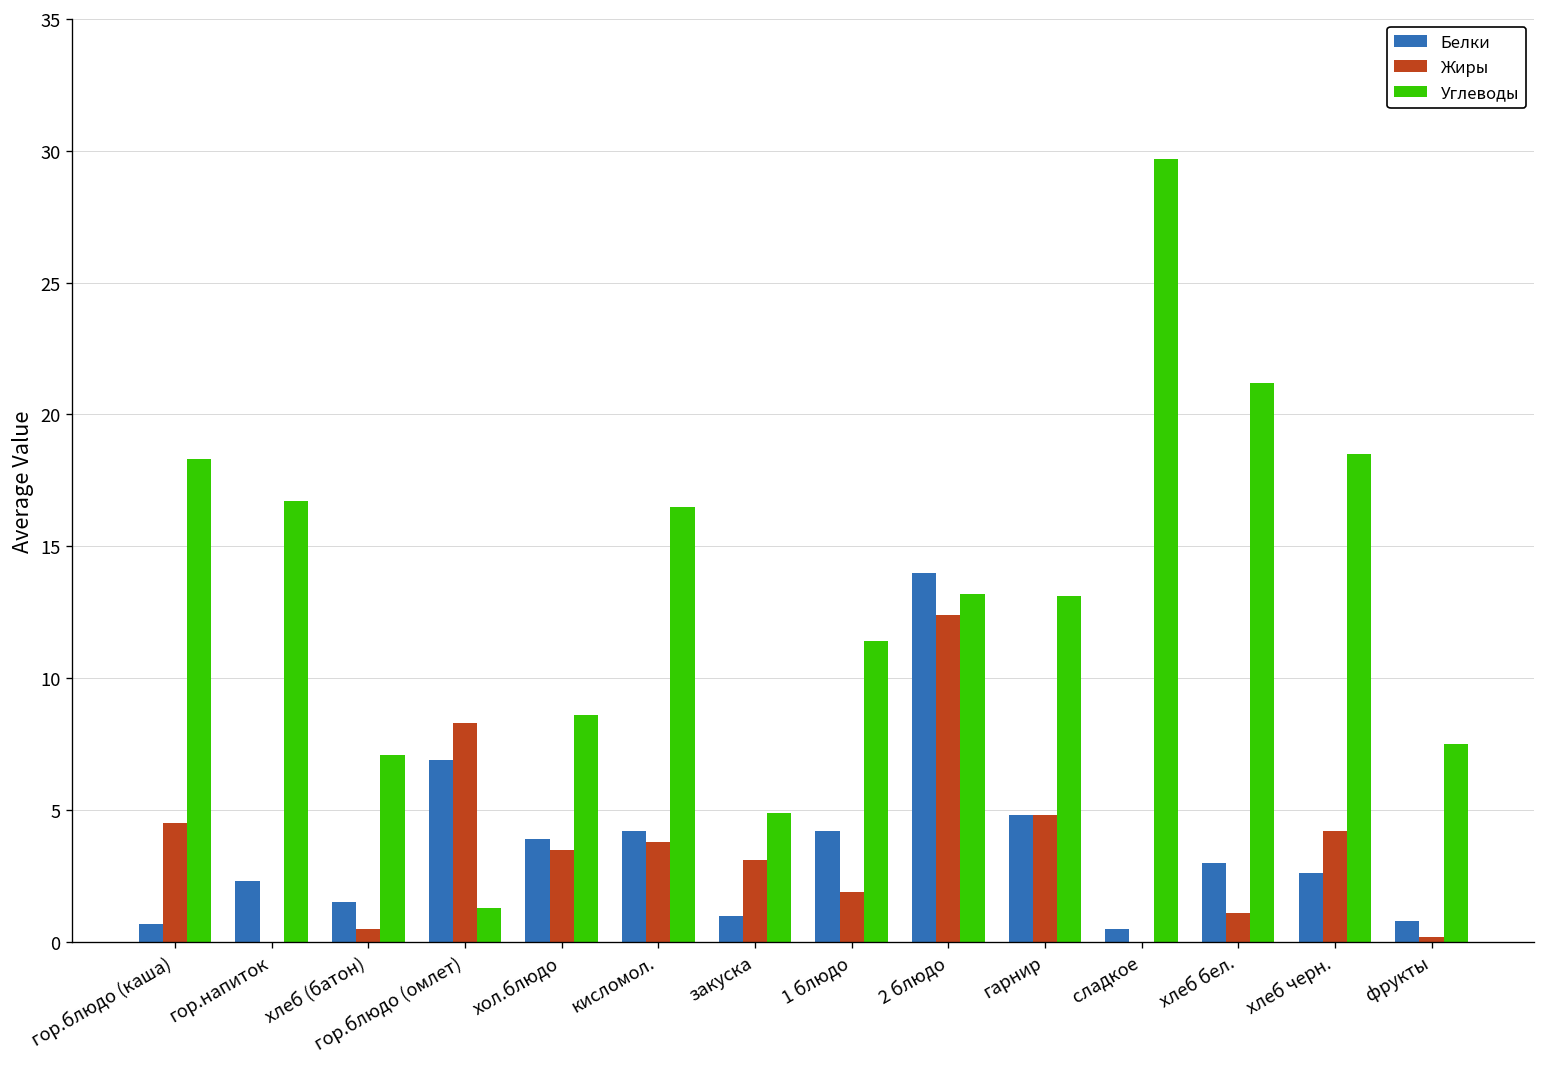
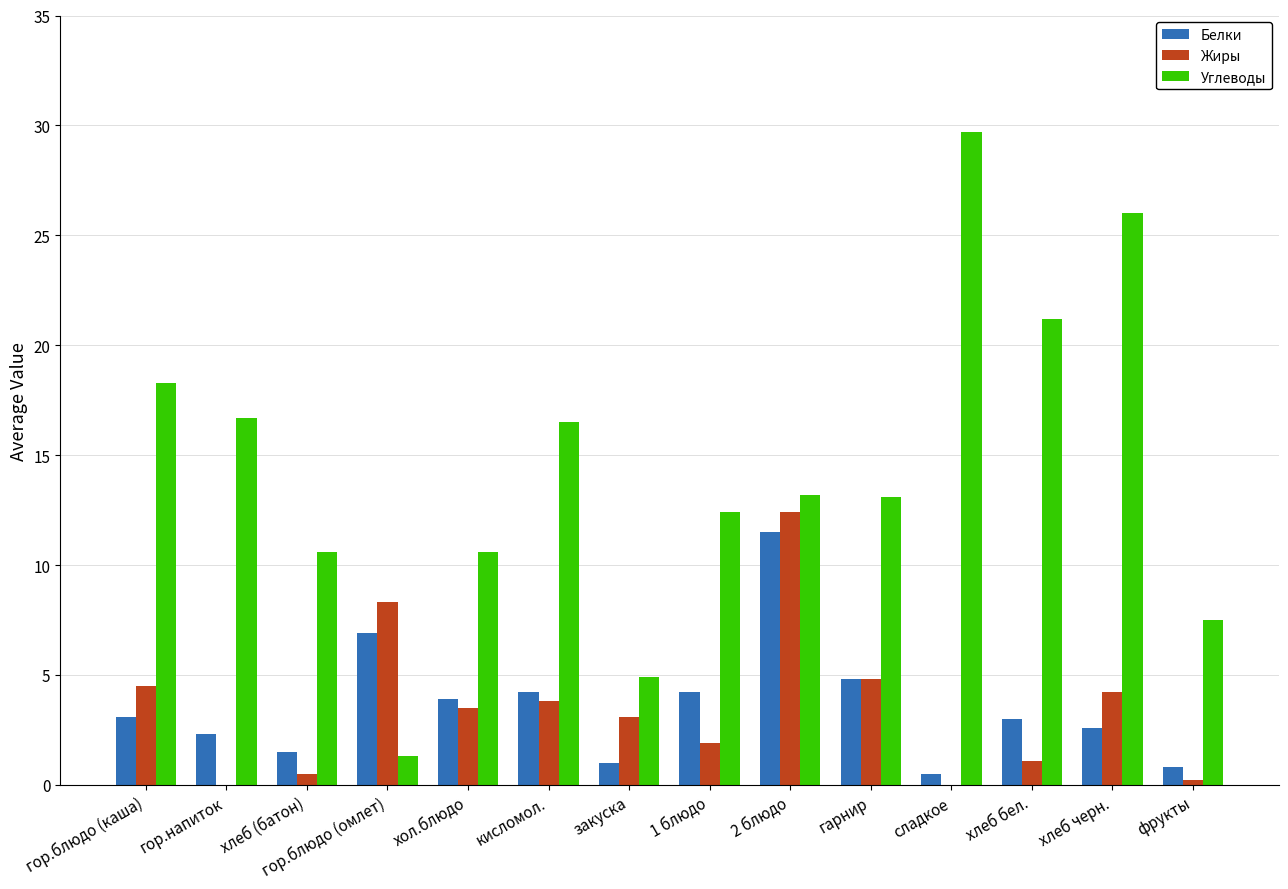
  {
    "Белки": {
-     "гор.блюдо (каша)": 0.7,
+     "гор.блюдо (каша)": 3.1,
      "гор.напиток": 2.3,
      "хлеб (батон)": 1.5,
      "гор.блюдо (омлет)": 6.9,
      "хол.блюдо": 3.9,
      "кисломол.": 4.2,
      "закуска": 1.0,
      "1 блюдо": 4.2,
-     "2 блюдо": 14.0,
+     "2 блюдо": 11.5,
      "гарнир": 4.8,
      "сладкое": 0.5,
      "хлеб бел.": 3.0,
      "хлеб черн.": 2.6,
      "фрукты": 0.8
    },
    "Жиры": {
      "гор.блюдо (каша)": 4.5,
      "гор.напиток": 0.0,
      "хлеб (батон)": 0.5,
      "гор.блюдо (омлет)": 8.3,
      "хол.блюдо": 3.5,
      "кисломол.": 3.8,
      "закуска": 3.1,
      "1 блюдо": 1.9,
      "2 блюдо": 12.4,
      "гарнир": 4.8,
      "сладкое": 0.0,
      "хлеб бел.": 1.1,
      "хлеб черн.": 4.2,
      "фрукты": 0.2
    },
    "Углеводы": {
      "гор.блюдо (каша)": 18.3,
      "гор.напиток": 16.7,
-     "хлеб (батон)": 7.1,
+     "хлеб (батон)": 10.6,
      "гор.блюдо (омлет)": 1.3,
-     "хол.блюдо": 8.6,
+     "хол.блюдо": 10.6,
      "кисломол.": 16.5,
      "закуска": 4.9,
-     "1 блюдо": 11.4,
+     "1 блюдо": 12.4,
      "2 блюдо": 13.2,
      "гарнир": 13.1,
      "сладкое": 29.7,
      "хлеб бел.": 21.2,
-     "хлеб черн.": 18.5,
+     "хлеб черн.": 26.0,
      "фрукты": 7.5
    }
  }
